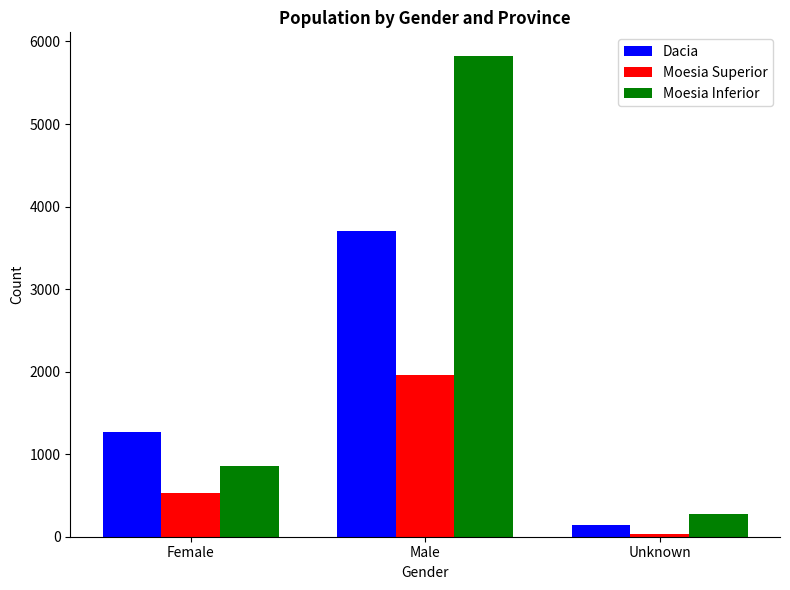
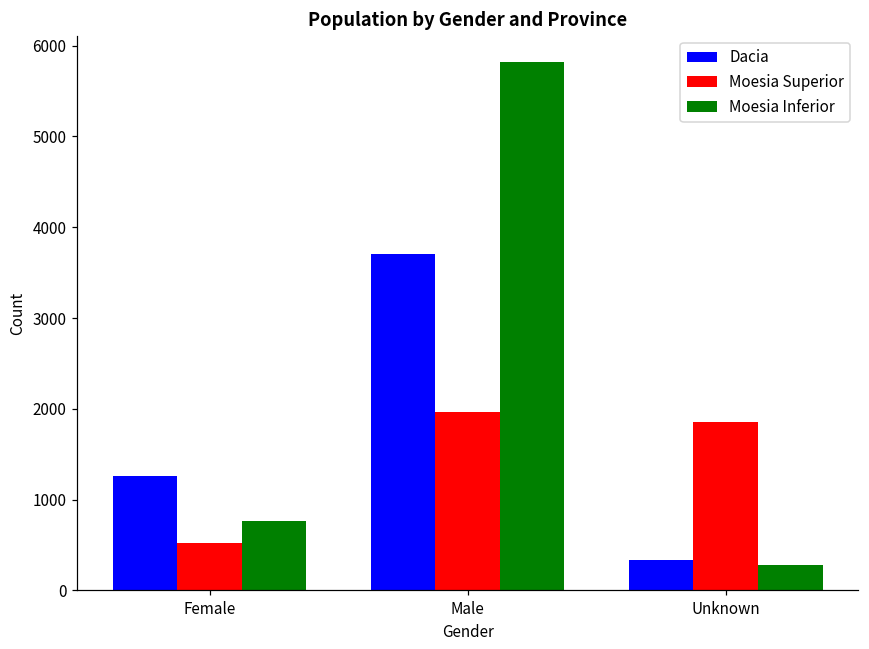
  {
    "Dacia": {
      "Female": 1300,
      "Male": 3700,
-     "Unknown": 100
+     "Unknown": 300
    },
    "Moesia Superior": {
      "Female": 500,
      "Male": 2000,
-     "Unknown": 0
+     "Unknown": 1900
    },
    "Moesia Inferior": {
-     "Female": 900,
+     "Female": 800,
      "Male": 5800,
      "Unknown": 300
    }
  }
